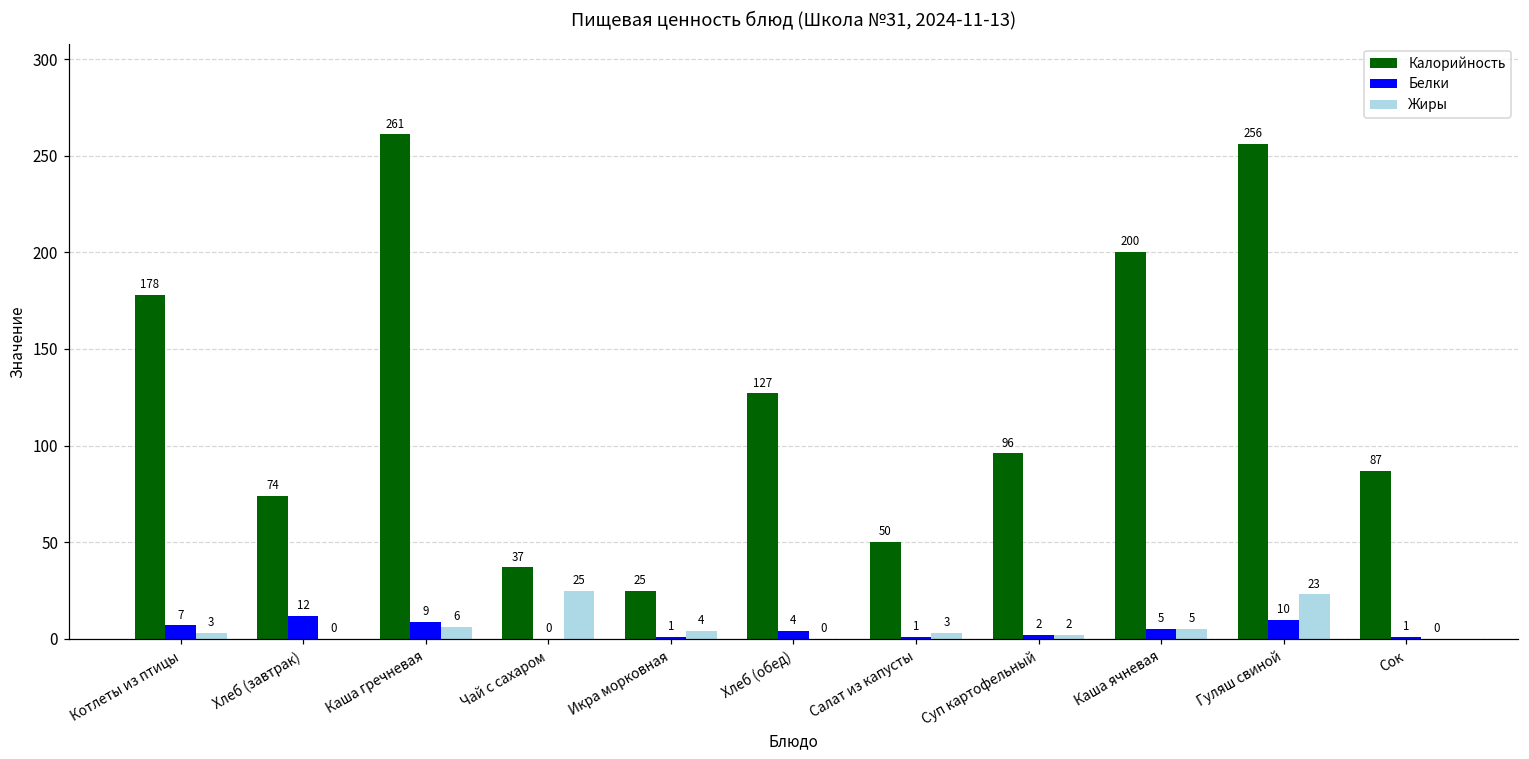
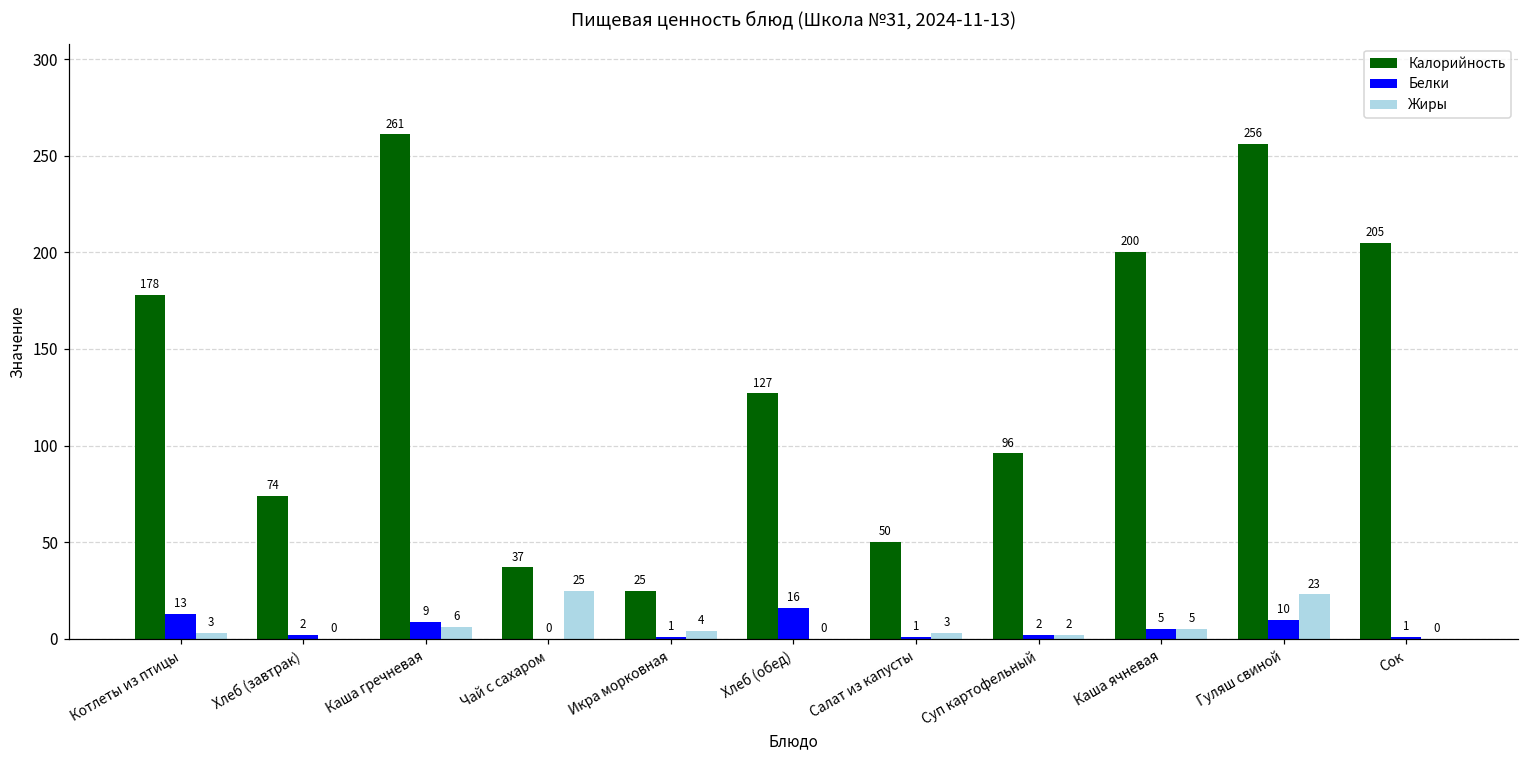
  {
    "Калорийность": {
      "Котлеты из птицы": 178,
      "Хлеб (завтрак)": 74,
      "Каша гречневая": 261,
      "Чай с сахаром": 37,
      "Икра морковная": 25,
      "Хлеб (обед)": 127,
      "Салат из капусты": 50,
      "Суп картофельный": 96,
      "Каша ячневая": 200,
      "Гуляш свиной": 256,
-     "Сок": 87
+     "Сок": 205
    },
    "Белки": {
-     "Котлеты из птицы": 7,
-     "Хлеб (завтрак)": 12,
+     "Котлеты из птицы": 13,
+     "Хлеб (завтрак)": 2,
      "Каша гречневая": 9,
      "Чай с сахаром": 0,
      "Икра морковная": 1,
-     "Хлеб (обед)": 4,
+     "Хлеб (обед)": 16,
      "Салат из капусты": 1,
      "Суп картофельный": 2,
      "Каша ячневая": 5,
      "Гуляш свиной": 10,
      "Сок": 1
    },
    "Жиры": {
      "Котлеты из птицы": 3,
      "Хлеб (завтрак)": 0,
      "Каша гречневая": 6,
      "Чай с сахаром": 25,
      "Икра морковная": 4,
      "Хлеб (обед)": 0,
      "Салат из капусты": 3,
      "Суп картофельный": 2,
      "Каша ячневая": 5,
      "Гуляш свиной": 23,
      "Сок": 0
    }
  }
